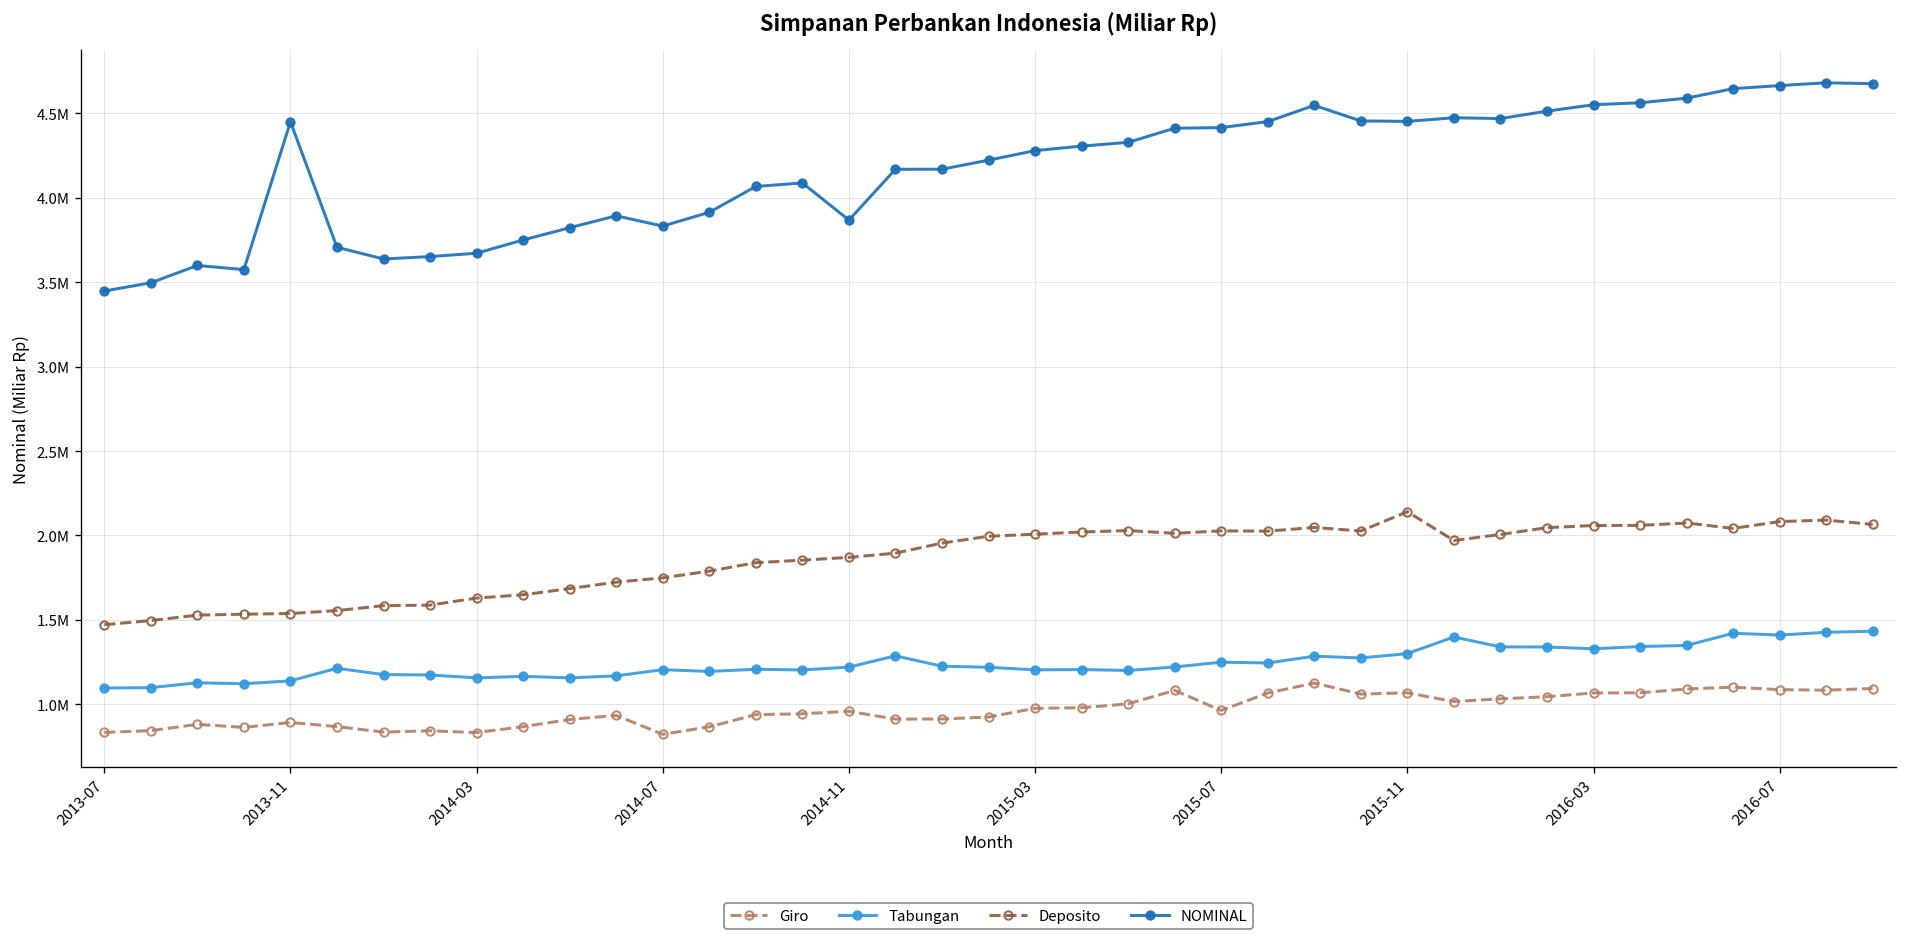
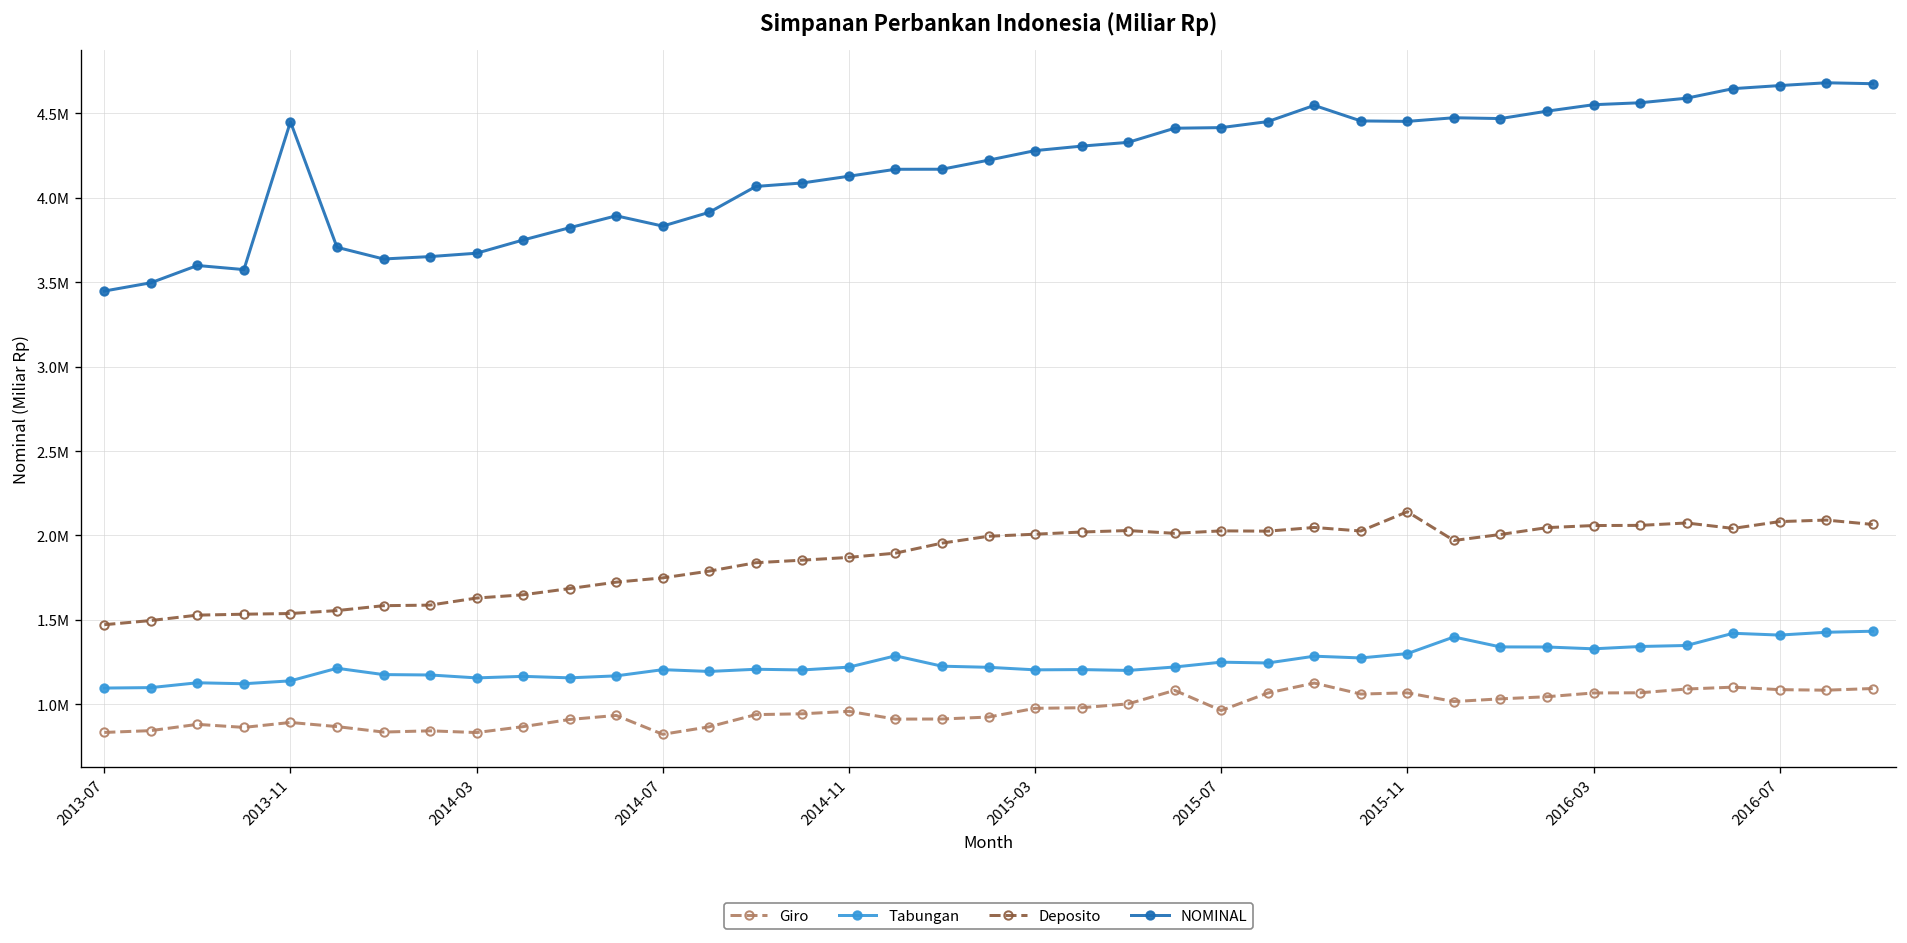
  {
    "Giro": {
      "2013-07": 830000,
      "2013-11": 890000,
      "2014-03": 830000,
      "2014-07": 820000,
      "2014-11": 960000,
      "2015-03": 980000,
      "2015-07": 960000,
      "2015-11": 1070000,
      "2016-03": 1070000,
      "2016-07": 1090000
    },
    "Tabungan": {
      "2013-07": 1100000,
      "2013-11": 1140000,
      "2014-03": 1160000,
      "2014-07": 1210000,
      "2014-11": 1220000,
      "2015-03": 1200000,
      "2015-07": 1250000,
      "2015-11": 1300000,
      "2016-03": 1330000,
      "2016-07": 1410000
    },
    "Deposito": {
      "2013-07": 1470000,
      "2013-11": 1540000,
      "2014-03": 1630000,
      "2014-07": 1750000,
      "2014-11": 1870000,
      "2015-03": 2010000,
      "2015-07": 2030000,
      "2015-11": 2140000,
      "2016-03": 2060000,
      "2016-07": 2080000
    },
    "NOMINAL": {
      "2013-07": 3450000,
      "2013-11": 4450000,
      "2014-03": 3670000,
      "2014-07": 3830000,
-     "2014-11": 3870000,
+     "2014-11": 4130000,
      "2015-03": 4280000,
      "2015-07": 4420000,
      "2015-11": 4450000,
      "2016-03": 4550000,
      "2016-07": 4660000
    }
  }
